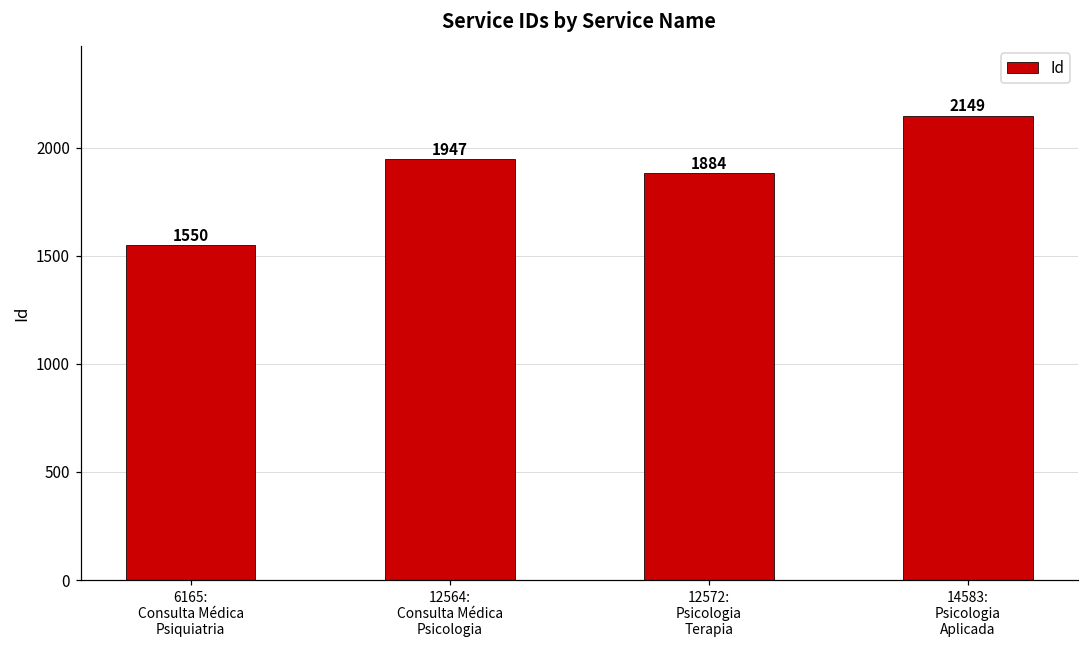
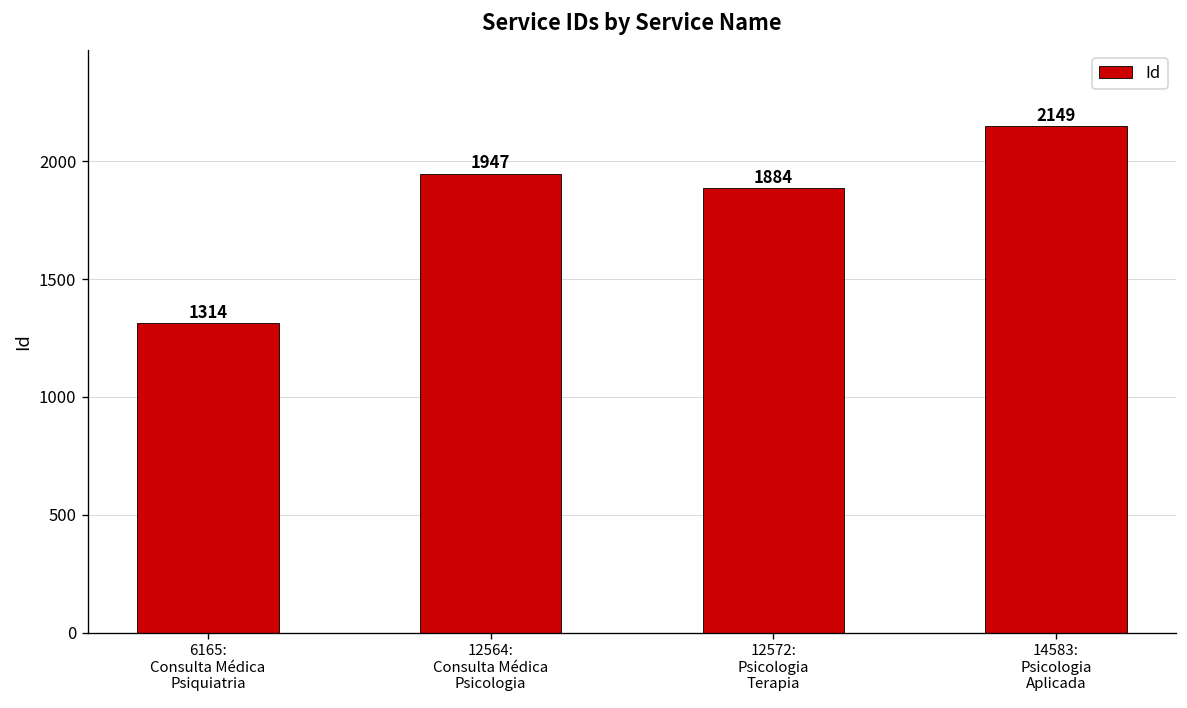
  {
-   "6165: Consulta Médica Psiquiatria": 1550,
+   "6165: Consulta Médica Psiquiatria": 1314,
    "12564: Consulta Médica Psicologia": 1947,
    "12572: Psicologia Terapia": 1884,
    "14583: Psicologia Aplicada": 2149
  }
